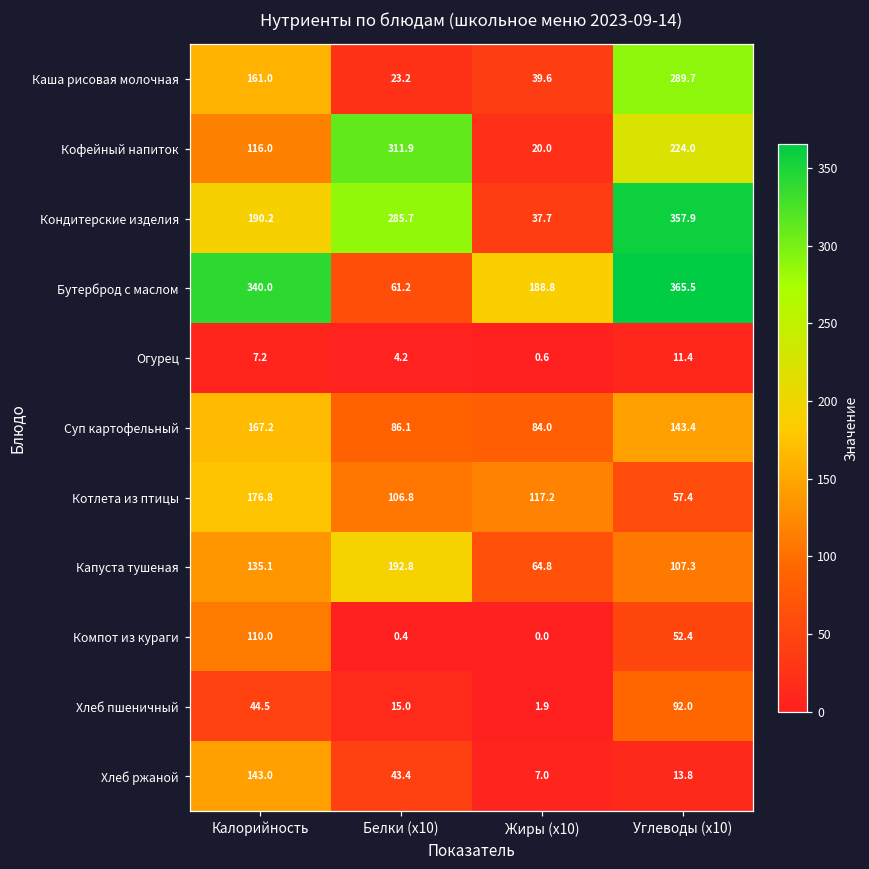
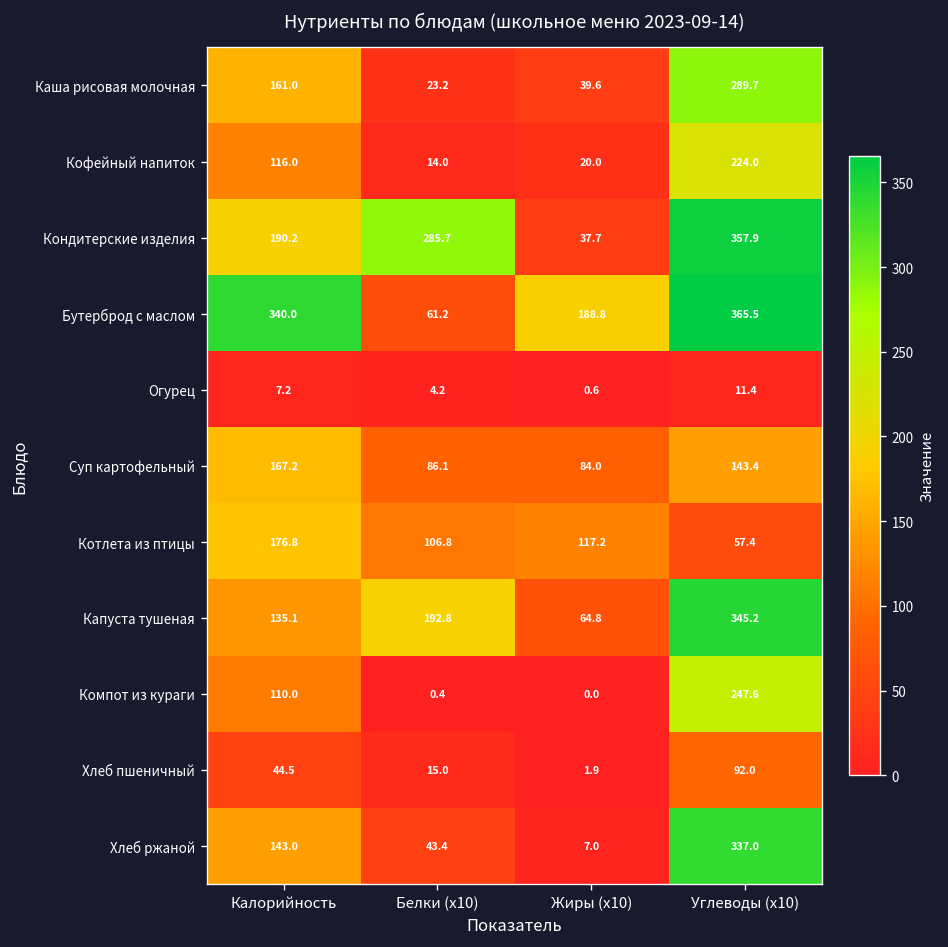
  {
    "Каша рисовая молочная": {
      "Калорийность": 161.0,
      "Белки (x10)": 23.2,
      "Жиры (x10)": 39.6,
      "Углеводы (x10)": 289.7
    },
    "Кофейный напиток": {
      "Калорийность": 116.0,
-     "Белки (x10)": 311.9,
+     "Белки (x10)": 14.0,
      "Жиры (x10)": 20.0,
      "Углеводы (x10)": 224.0
    },
    "Кондитерские изделия": {
      "Калорийность": 190.2,
      "Белки (x10)": 285.7,
      "Жиры (x10)": 37.7,
      "Углеводы (x10)": 357.9
    },
    "Бутерброд с маслом": {
      "Калорийность": 340.0,
      "Белки (x10)": 61.2,
      "Жиры (x10)": 188.8,
      "Углеводы (x10)": 365.5
    },
    "Огурец": {
      "Калорийность": 7.2,
      "Белки (x10)": 4.2,
      "Жиры (x10)": 0.6,
      "Углеводы (x10)": 11.4
    },
    "Суп картофельный": {
      "Калорийность": 167.2,
      "Белки (x10)": 86.1,
      "Жиры (x10)": 84.0,
      "Углеводы (x10)": 143.4
    },
    "Котлета из птицы": {
      "Калорийность": 176.8,
      "Белки (x10)": 106.8,
      "Жиры (x10)": 117.2,
      "Углеводы (x10)": 57.4
    },
    "Капуста тушеная": {
      "Калорийность": 135.1,
      "Белки (x10)": 192.8,
      "Жиры (x10)": 64.8,
-     "Углеводы (x10)": 107.3
+     "Углеводы (x10)": 345.2
    },
    "Компот из кураги": {
      "Калорийность": 110.0,
      "Белки (x10)": 0.4,
      "Жиры (x10)": 0.0,
-     "Углеводы (x10)": 52.4
+     "Углеводы (x10)": 247.6
    },
    "Хлеб пшеничный": {
      "Калорийность": 44.5,
      "Белки (x10)": 15.0,
      "Жиры (x10)": 1.9,
      "Углеводы (x10)": 92.0
    },
    "Хлеб ржаной": {
      "Калорийность": 143.0,
      "Белки (x10)": 43.4,
      "Жиры (x10)": 7.0,
-     "Углеводы (x10)": 13.8
+     "Углеводы (x10)": 337.0
    }
  }
